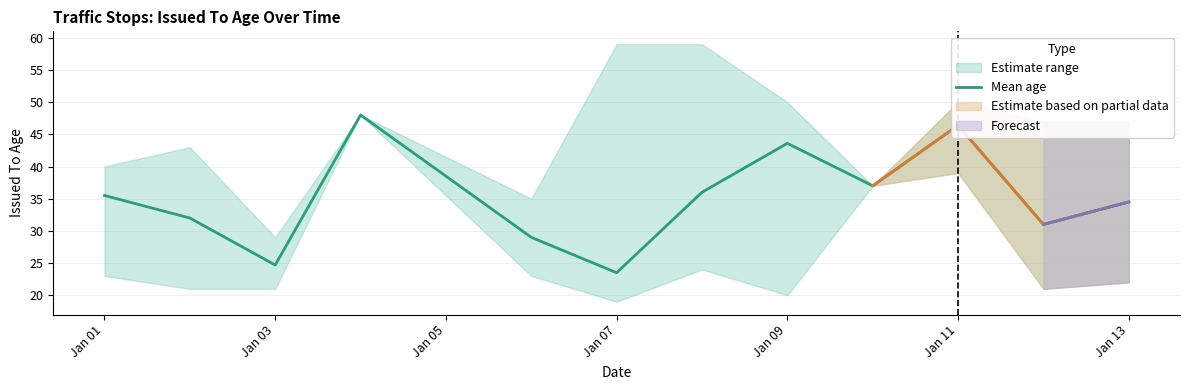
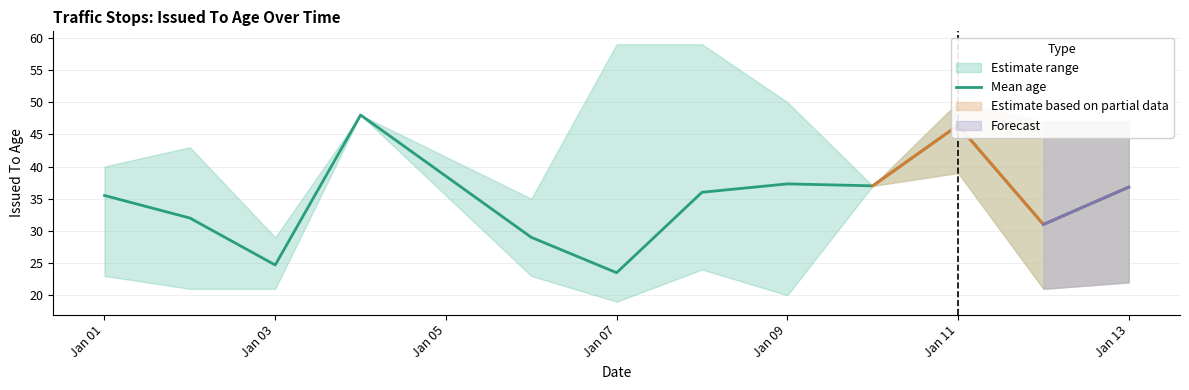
  {
    "Mean age": {
      "Jan 01": 36,
      "Jan 03": 25,
      "Jan 07": 24,
-     "Jan 09": 44,
-     "Jan 13": 35
+     "Jan 09": 37,
+     "Jan 13": 37
    }
  }
